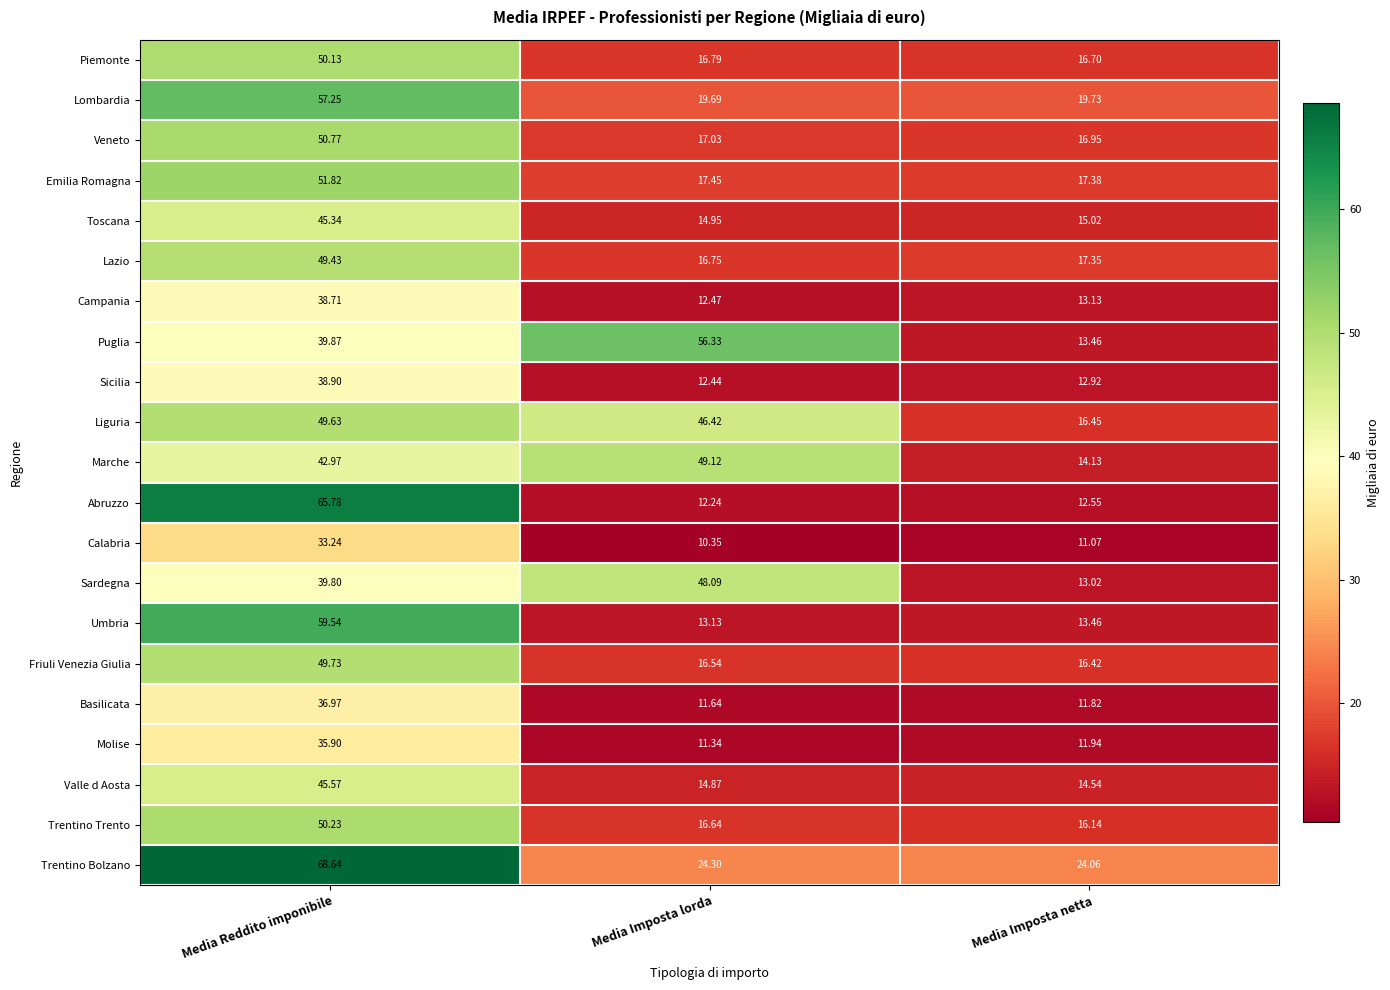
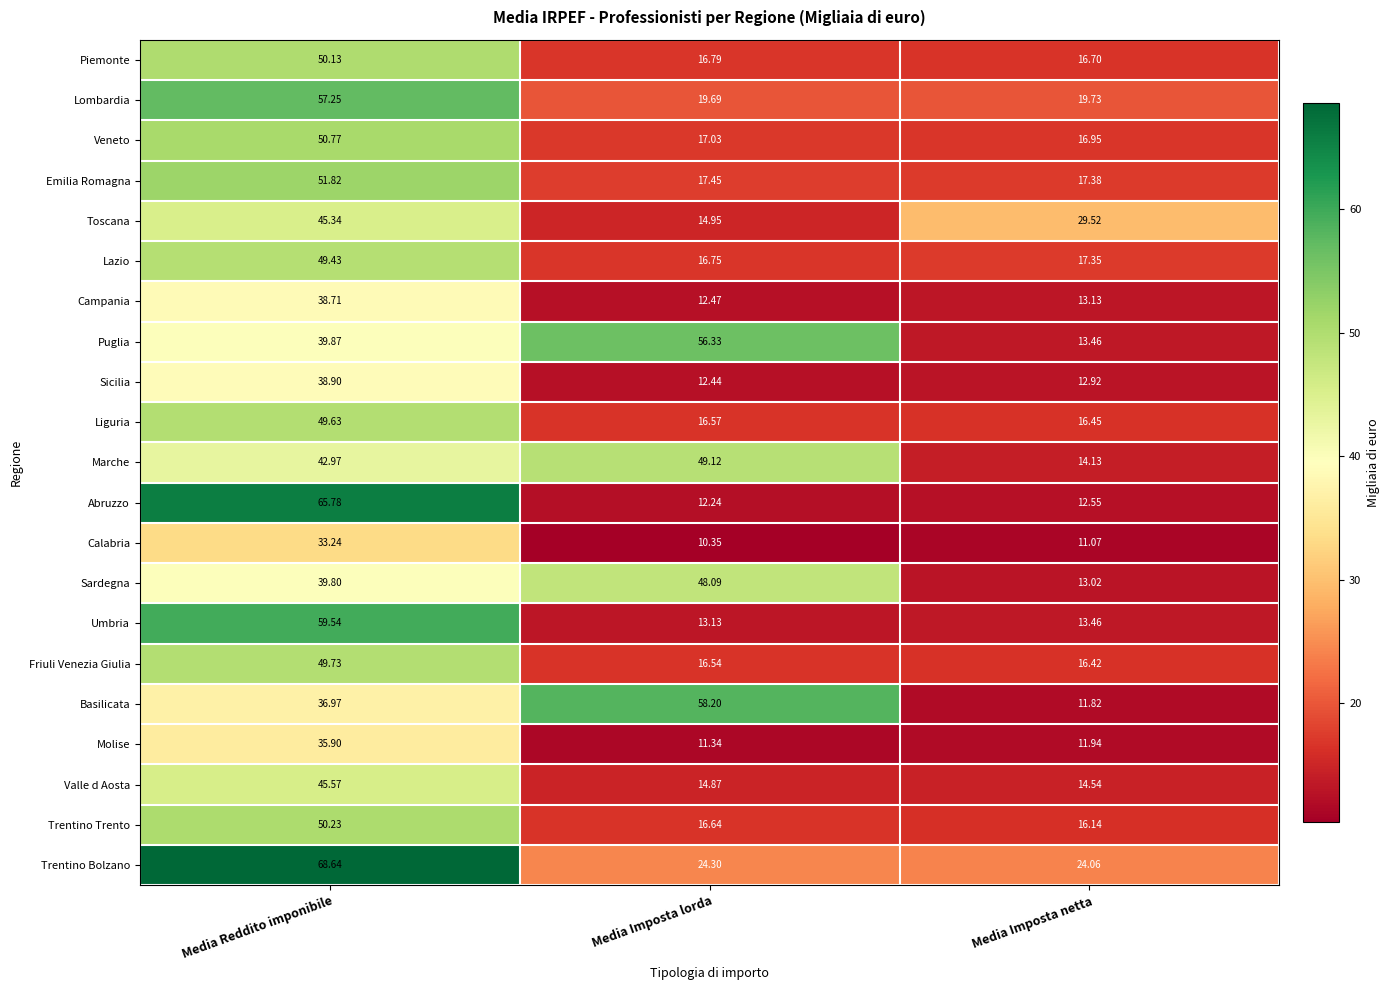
  {
    "Piemonte": {
      "Media Reddito imponibile": 50.13,
      "Media Imposta lorda": 16.79,
      "Media Imposta netta": 16.70
    },
    "Lombardia": {
      "Media Reddito imponibile": 57.25,
      "Media Imposta lorda": 19.69,
      "Media Imposta netta": 19.73
    },
    "Veneto": {
      "Media Reddito imponibile": 50.77,
      "Media Imposta lorda": 17.03,
      "Media Imposta netta": 16.95
    },
    "Emilia Romagna": {
      "Media Reddito imponibile": 51.82,
      "Media Imposta lorda": 17.45,
      "Media Imposta netta": 17.38
    },
    "Toscana": {
      "Media Reddito imponibile": 45.34,
      "Media Imposta lorda": 14.95,
-     "Media Imposta netta": 15.02
+     "Media Imposta netta": 29.52
    },
    "Lazio": {
      "Media Reddito imponibile": 49.43,
      "Media Imposta lorda": 16.75,
      "Media Imposta netta": 17.35
    },
    "Campania": {
      "Media Reddito imponibile": 38.71,
      "Media Imposta lorda": 12.47,
      "Media Imposta netta": 13.13
    },
    "Puglia": {
      "Media Reddito imponibile": 39.87,
      "Media Imposta lorda": 56.33,
      "Media Imposta netta": 13.46
    },
    "Sicilia": {
      "Media Reddito imponibile": 38.90,
      "Media Imposta lorda": 12.44,
      "Media Imposta netta": 12.92
    },
    "Liguria": {
      "Media Reddito imponibile": 49.63,
-     "Media Imposta lorda": 46.42,
+     "Media Imposta lorda": 16.57,
      "Media Imposta netta": 16.45
    },
    "Marche": {
      "Media Reddito imponibile": 42.97,
      "Media Imposta lorda": 49.12,
      "Media Imposta netta": 14.13
    },
    "Abruzzo": {
      "Media Reddito imponibile": 65.78,
      "Media Imposta lorda": 12.24,
      "Media Imposta netta": 12.55
    },
    "Calabria": {
      "Media Reddito imponibile": 33.24,
      "Media Imposta lorda": 10.35,
      "Media Imposta netta": 11.07
    },
    "Sardegna": {
      "Media Reddito imponibile": 39.80,
      "Media Imposta lorda": 48.09,
      "Media Imposta netta": 13.02
    },
    "Umbria": {
      "Media Reddito imponibile": 59.54,
      "Media Imposta lorda": 13.13,
      "Media Imposta netta": 13.46
    },
    "Friuli Venezia Giulia": {
      "Media Reddito imponibile": 49.73,
      "Media Imposta lorda": 16.54,
      "Media Imposta netta": 16.42
    },
    "Basilicata": {
      "Media Reddito imponibile": 36.97,
-     "Media Imposta lorda": 11.64,
+     "Media Imposta lorda": 58.20,
      "Media Imposta netta": 11.82
    },
    "Molise": {
      "Media Reddito imponibile": 35.90,
      "Media Imposta lorda": 11.34,
      "Media Imposta netta": 11.94
    },
    "Valle d Aosta": {
      "Media Reddito imponibile": 45.57,
      "Media Imposta lorda": 14.87,
      "Media Imposta netta": 14.54
    },
    "Trentino Trento": {
      "Media Reddito imponibile": 50.23,
      "Media Imposta lorda": 16.64,
      "Media Imposta netta": 16.14
    },
    "Trentino Bolzano": {
      "Media Reddito imponibile": 68.64,
      "Media Imposta lorda": 24.30,
      "Media Imposta netta": 24.06
    }
  }
